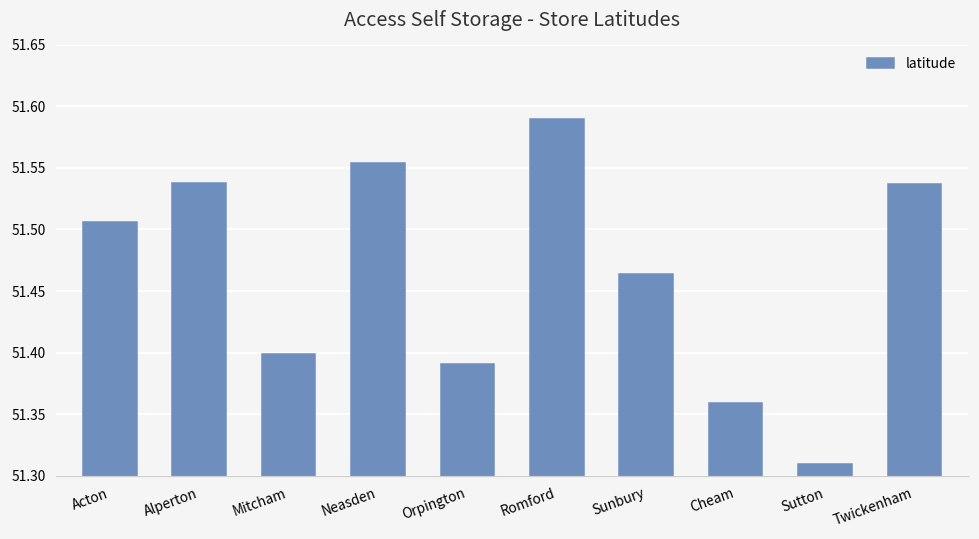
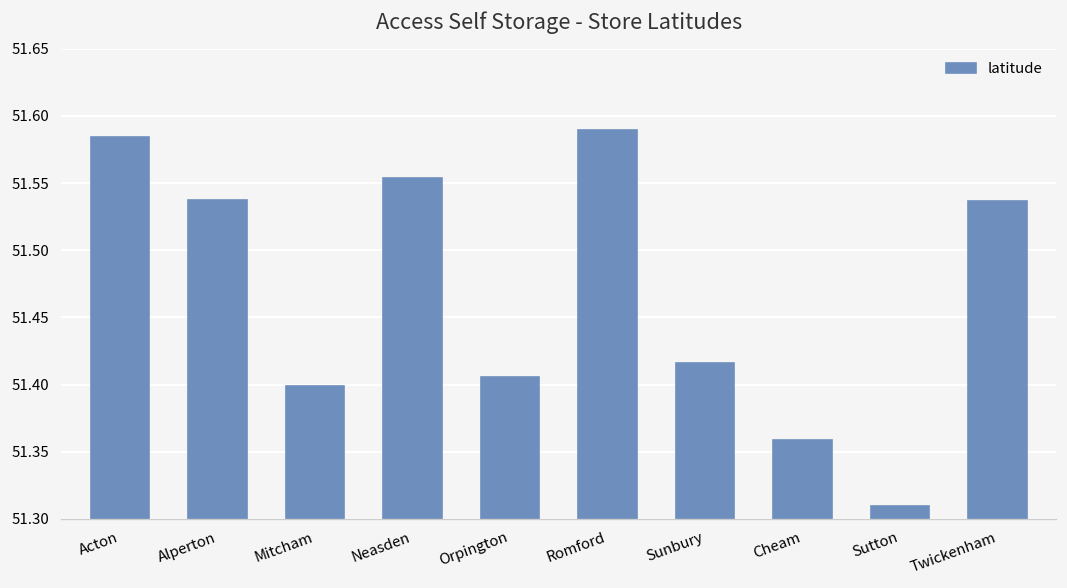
  {
-   "Acton": 51.506,
+   "Acton": 51.584,
    "Alperton": 51.538,
    "Mitcham": 51.399,
    "Neasden": 51.554,
-   "Orpington": 51.390,
+   "Orpington": 51.406,
    "Romford": 51.590,
-   "Sunbury": 51.464,
+   "Sunbury": 51.416,
    "Cheam": 51.359,
    "Sutton": 51.310,
    "Twickenham": 51.537
  }
